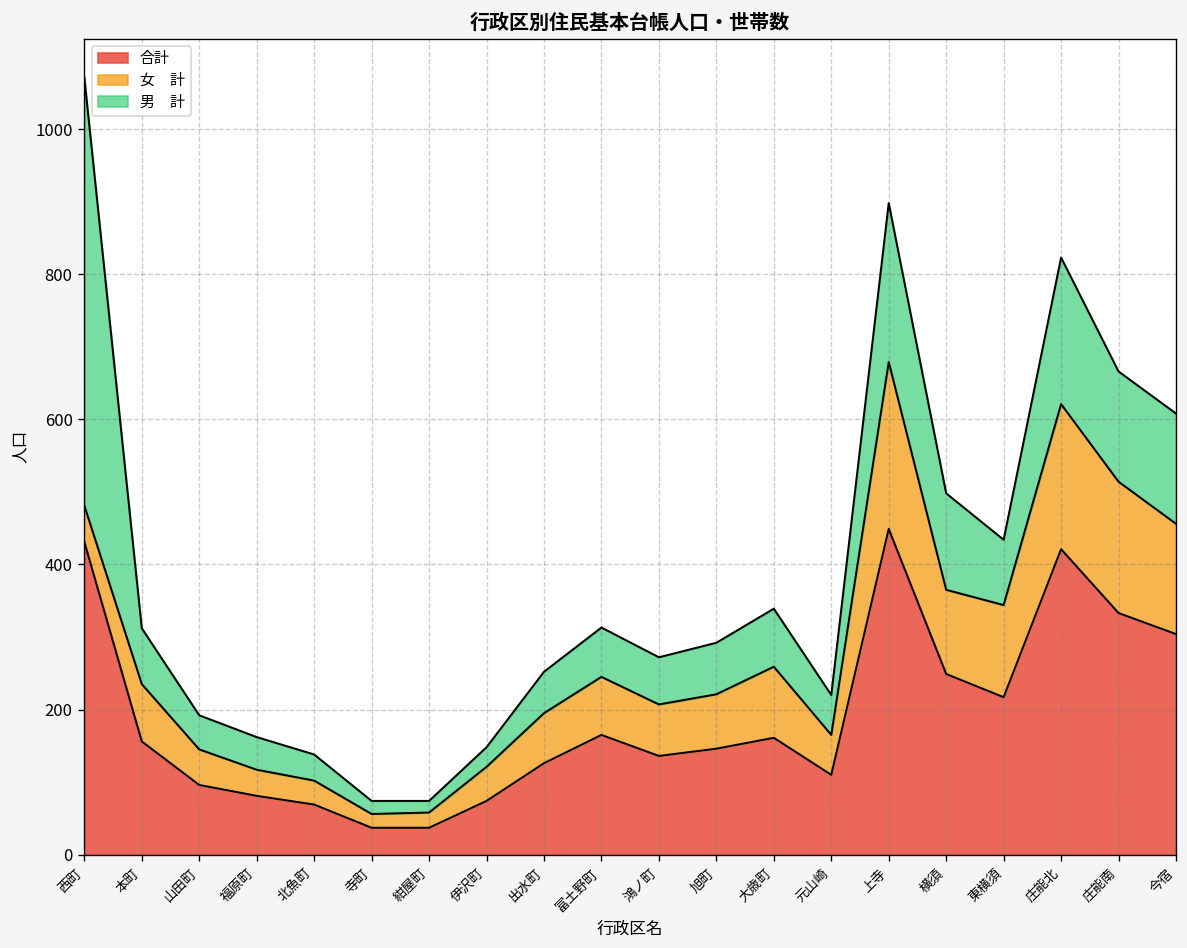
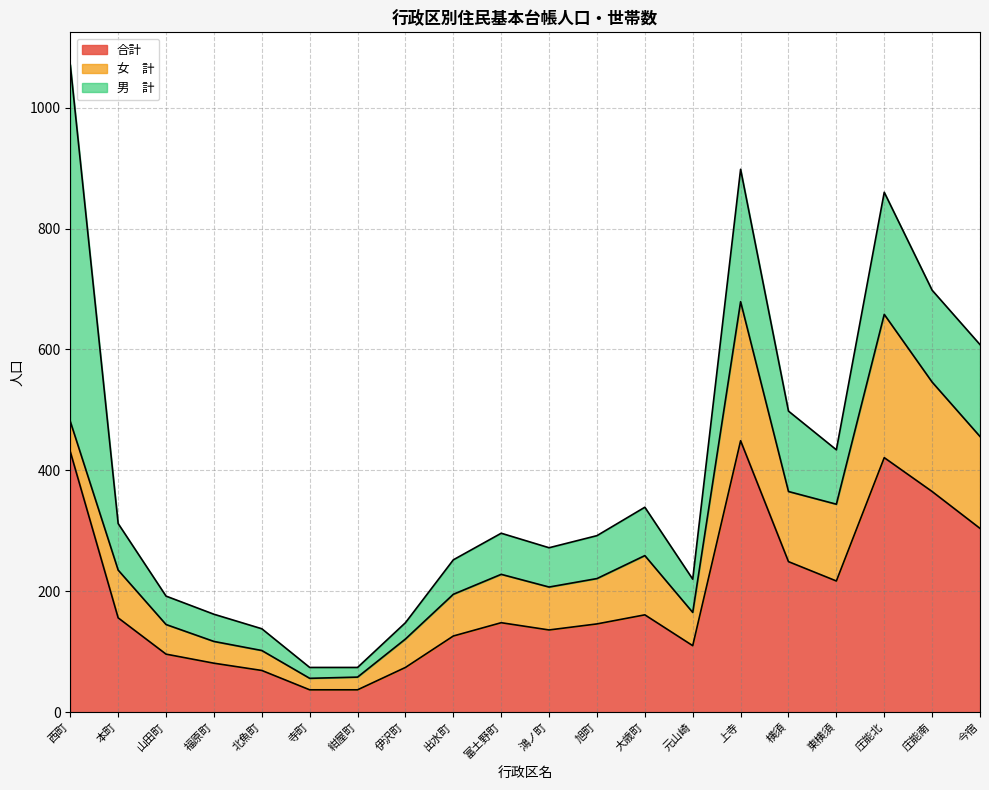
  {
    "合計": {
      "西町": 430,
      "本町": 160,
      "山田町": 100,
      "福原町": 80,
      "北魚町": 70,
      "寺町": 40,
      "紺屋町": 40,
      "伊沢町": 70,
      "出水町": 130,
-     "富土野町": 170,
+     "富土野町": 150,
      "鴻ノ町": 140,
      "旭町": 150,
      "大歳町": 160,
      "元山崎": 110,
      "上寺": 450,
      "横須": 250,
      "東横須": 220,
      "庄能北": 420,
-     "庄能南": 330,
+     "庄能南": 370,
      "今宿": 300
    },
    "女 計": {
      "西町": 50,
      "本町": 80,
      "山田町": 50,
      "福原町": 40,
      "北魚町": 30,
      "寺町": 20,
      "紺屋町": 20,
      "伊沢町": 50,
      "出水町": 70,
      "富土野町": 80,
      "鴻ノ町": 70,
      "旭町": 80,
      "大歳町": 100,
      "元山崎": 60,
      "上寺": 230,
      "横須": 120,
      "東横須": 130,
-     "庄能北": 200,
+     "庄能北": 240,
      "庄能南": 180,
      "今宿": 150
    },
    "男 計": {
      "西町": 590,
      "本町": 80,
      "山田町": 50,
      "福原町": 50,
      "北魚町": 40,
      "寺町": 20,
      "紺屋町": 20,
      "伊沢町": 30,
      "出水町": 60,
      "富土野町": 70,
      "鴻ノ町": 70,
      "旭町": 70,
      "大歳町": 80,
      "元山崎": 60,
      "上寺": 220,
      "横須": 130,
      "東横須": 90,
      "庄能北": 200,
      "庄能南": 150,
      "今宿": 150
    }
  }
